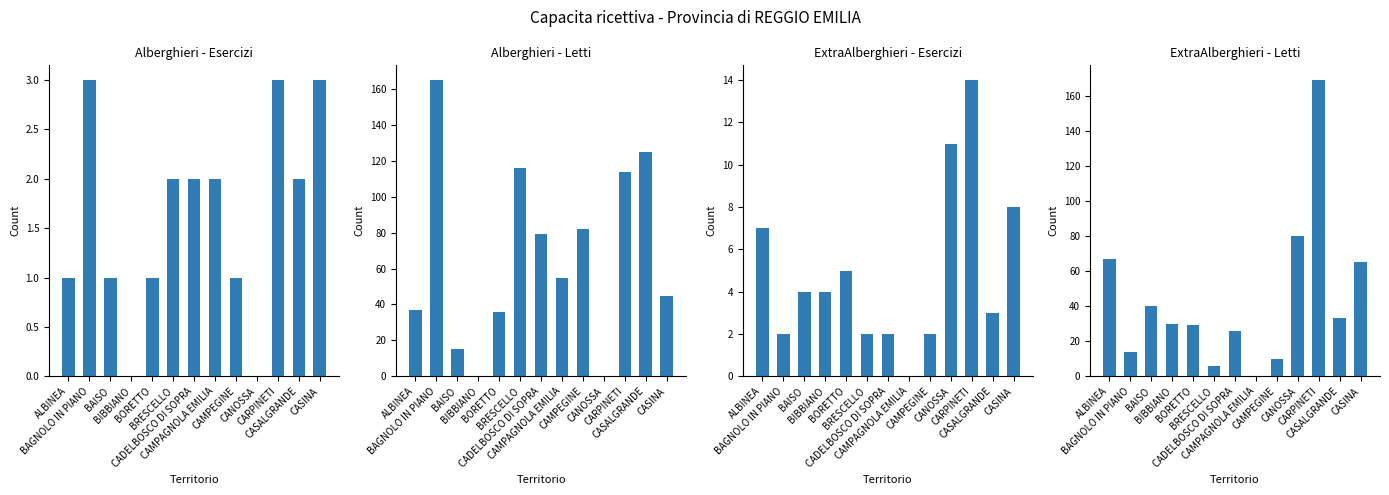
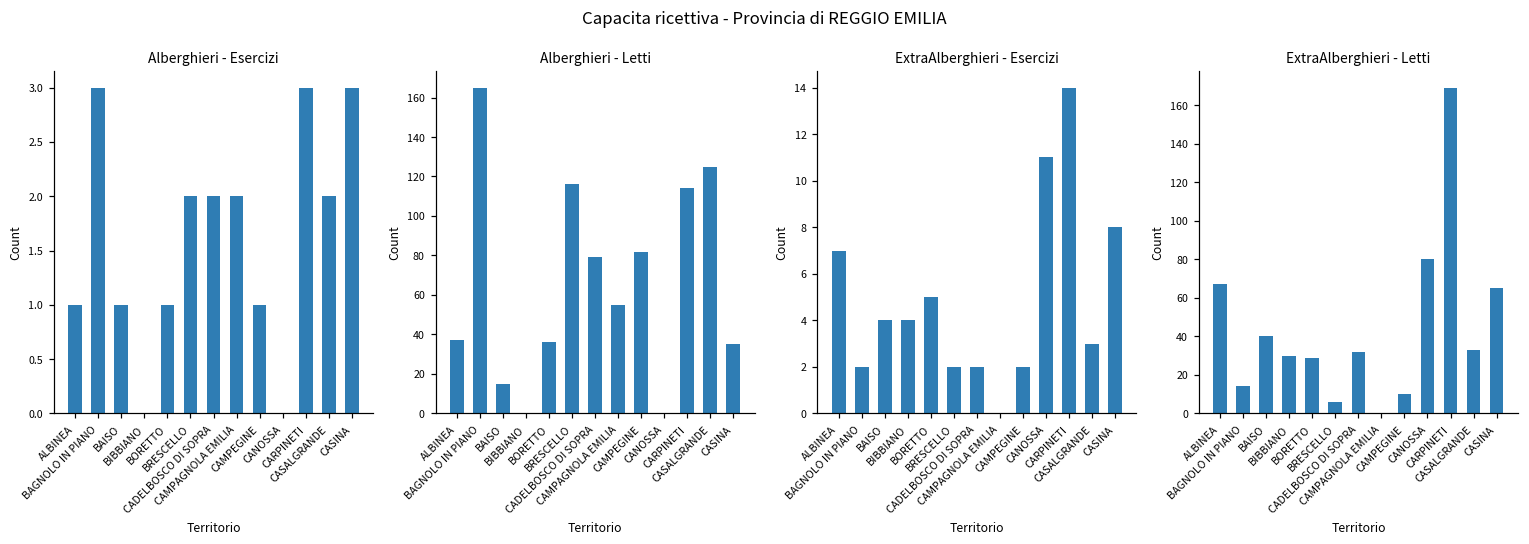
  {
    "Alberghieri - Esercizi": {
      "ALBINEA": 1.0,
      "BAGNOLO IN PIANO": 3.0,
      "BAISO": 1.0,
      "BIBBIANO": 0.0,
      "BORETTO": 1.0,
      "BRESCELLO": 2.0,
      "CADELBOSCO DI SOPRA": 2.0,
      "CAMPAGNOLA EMILIA": 2.0,
      "CAMPEGINE": 1.0,
      "CANOSSA": 0.0,
      "CARPINETI": 3.0,
      "CASALGRANDE": 2.0,
      "CASINA": 3.0
    },
    "Alberghieri - Letti": {
      "ALBINEA": 37,
      "BAGNOLO IN PIANO": 165,
      "BAISO": 15,
      "BIBBIANO": 0,
      "BORETTO": 36,
      "BRESCELLO": 116,
      "CADELBOSCO DI SOPRA": 79,
      "CAMPAGNOLA EMILIA": 55,
      "CAMPEGINE": 82,
      "CANOSSA": 0,
      "CARPINETI": 114,
      "CASALGRANDE": 125,
-     "CASINA": 45
+     "CASINA": 35
    },
    "ExtraAlberghieri - Esercizi": {
      "ALBINEA": 7.0,
      "BAGNOLO IN PIANO": 2.0,
      "BAISO": 4.0,
      "BIBBIANO": 4.0,
      "BORETTO": 5.0,
      "BRESCELLO": 2.0,
      "CADELBOSCO DI SOPRA": 2.0,
      "CAMPAGNOLA EMILIA": 0.0,
      "CAMPEGINE": 2.0,
      "CANOSSA": 11.0,
      "CARPINETI": 14.0,
      "CASALGRANDE": 3.0,
      "CASINA": 8.0
    },
    "ExtraAlberghieri - Letti": {
      "ALBINEA": 67,
      "BAGNOLO IN PIANO": 14,
      "BAISO": 40,
      "BIBBIANO": 30,
      "BORETTO": 29,
      "BRESCELLO": 6,
-     "CADELBOSCO DI SOPRA": 26,
+     "CADELBOSCO DI SOPRA": 32,
      "CAMPAGNOLA EMILIA": 0,
      "CAMPEGINE": 10,
      "CANOSSA": 80,
      "CARPINETI": 169,
      "CASALGRANDE": 33,
      "CASINA": 65
    }
  }
